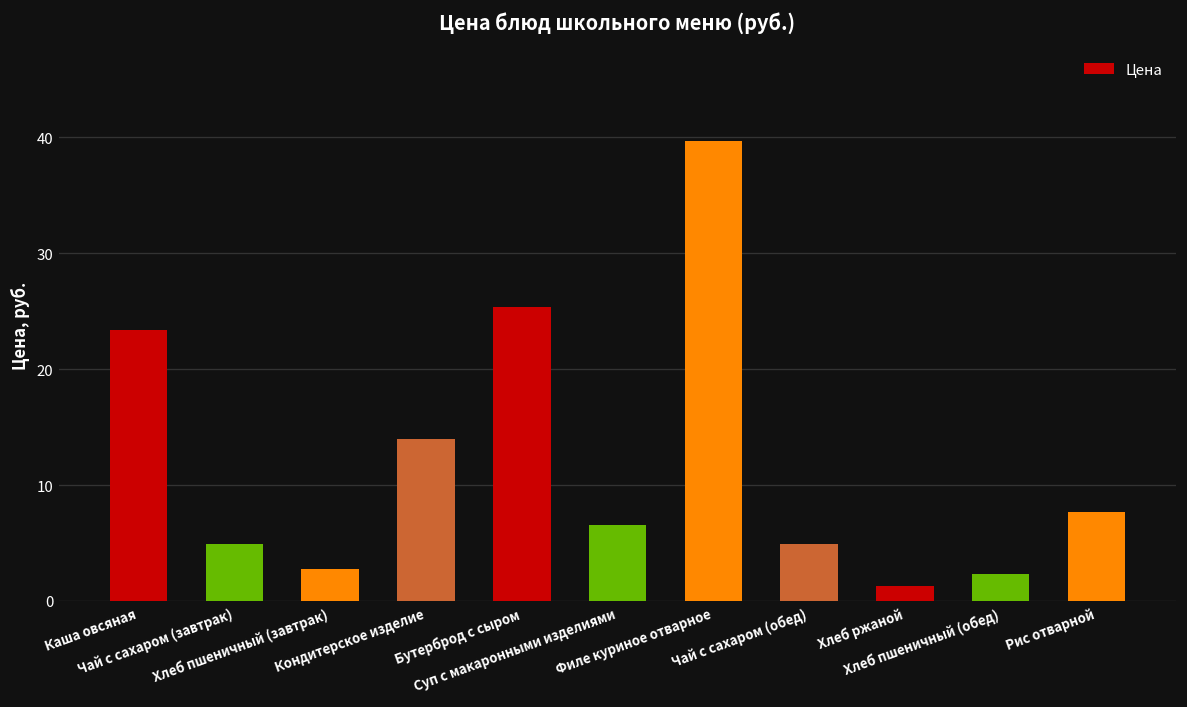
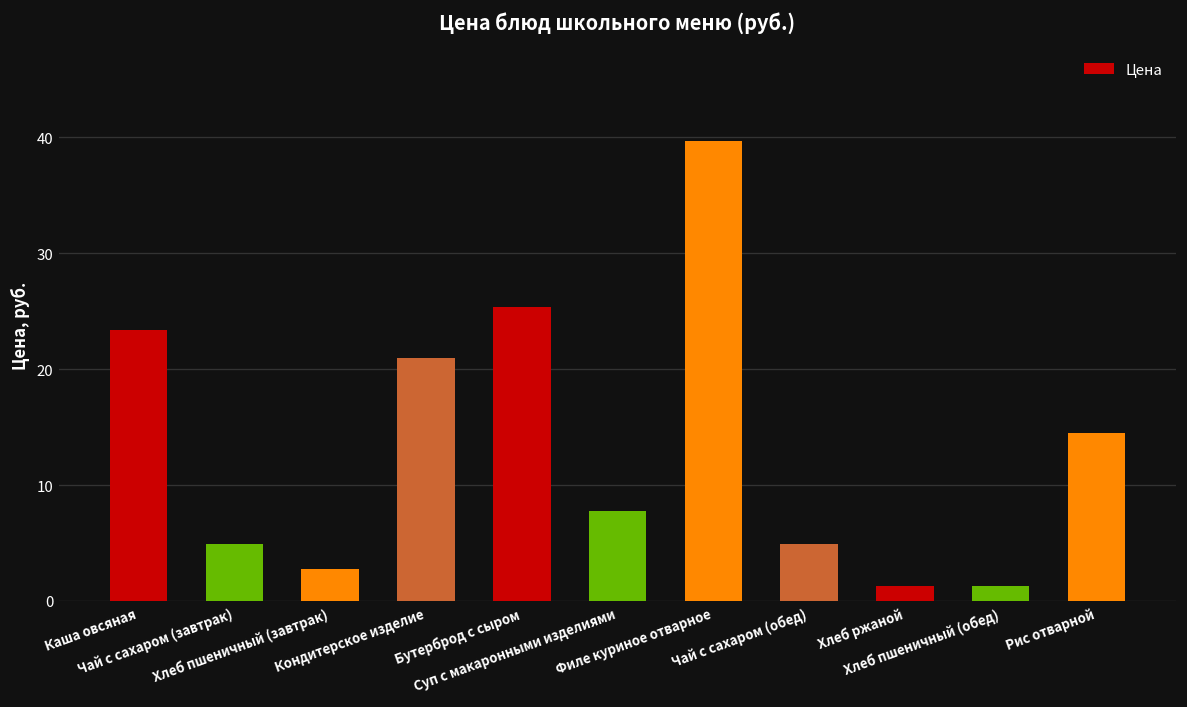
  {
    "Каша овсяная": 23,
    "Чай с сахаром (завтрак)": 5,
    "Хлеб пшеничный (завтрак)": 3,
-   "Кондитерское изделие": 14,
+   "Кондитерское изделие": 21,
    "Бутерброд с сыром": 25,
-   "Суп с макаронными изделиями": 7,
+   "Суп с макаронными изделиями": 8,
    "Филе куриное отварное": 40,
    "Чай с сахаром (обед)": 5,
    "Хлеб ржаной": 1,
-   "Хлеб пшеничный (обед)": 2,
-   "Рис отварной": 8
+   "Хлеб пшеничный (обед)": 1,
+   "Рис отварной": 15
  }
